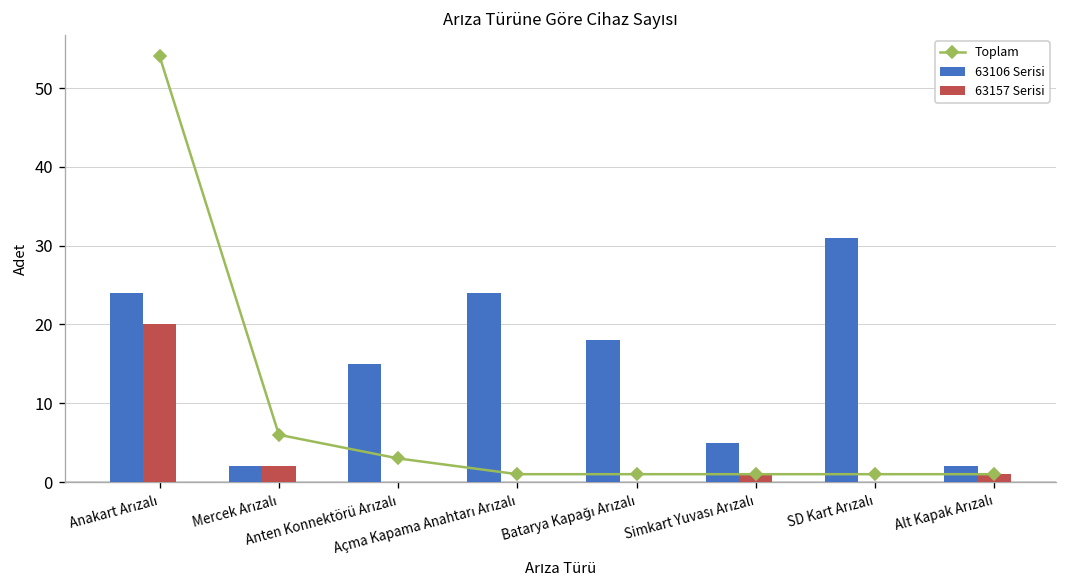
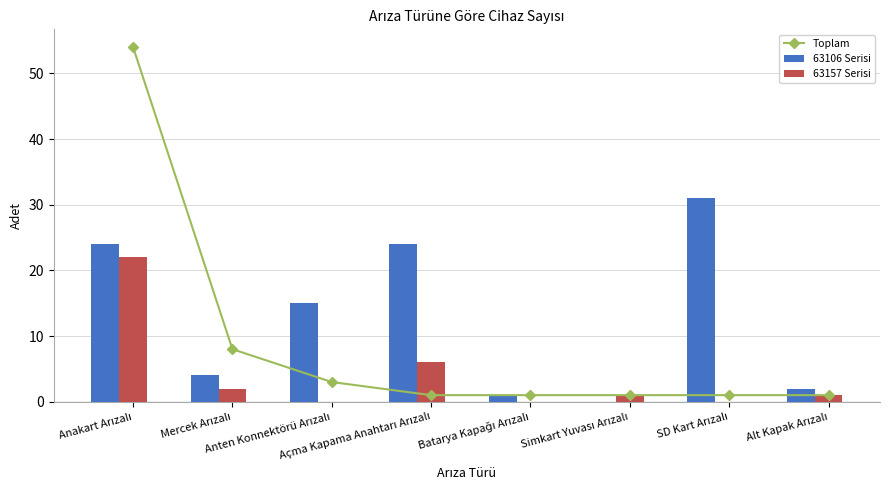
  {
    "63106 Serisi": {
      "Anakart Arızalı": 24,
-     "Mercek Arızalı": 2,
+     "Mercek Arızalı": 4,
      "Anten Konnektörü Arızalı": 15,
      "Açma Kapama Anahtarı Arızalı": 24,
-     "Batarya Kapağı Arızalı": 18,
-     "Simkart Yuvası Arızalı": 5,
+     "Batarya Kapağı Arızalı": 1,
+     "Simkart Yuvası Arızalı": 0,
      "SD Kart Arızalı": 31,
      "Alt Kapak Arızalı": 2
    },
    "Toplam": {
      "Anakart Arızalı": 54,
-     "Mercek Arızalı": 6,
+     "Mercek Arızalı": 8,
      "Anten Konnektörü Arızalı": 3,
      "Açma Kapama Anahtarı Arızalı": 1,
      "Batarya Kapağı Arızalı": 1,
      "Simkart Yuvası Arızalı": 1,
      "SD Kart Arızalı": 1,
      "Alt Kapak Arızalı": 1
    },
    "63157 Serisi": {
-     "Anakart Arızalı": 20,
+     "Anakart Arızalı": 22,
      "Mercek Arızalı": 2,
      "Anten Konnektörü Arızalı": 0,
-     "Açma Kapama Anahtarı Arızalı": 0,
+     "Açma Kapama Anahtarı Arızalı": 6,
      "Batarya Kapağı Arızalı": 0,
      "Simkart Yuvası Arızalı": 1,
      "SD Kart Arızalı": 0,
      "Alt Kapak Arızalı": 1
    }
  }
